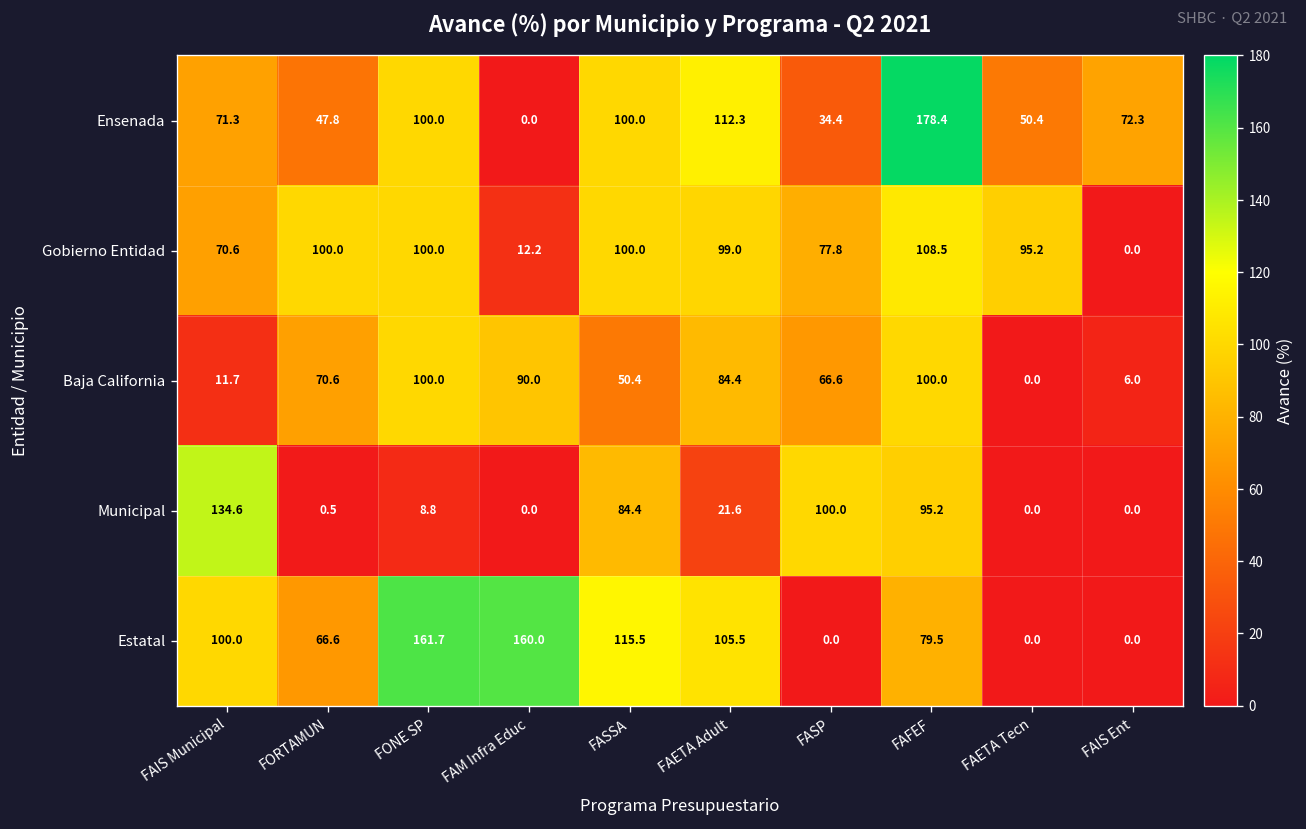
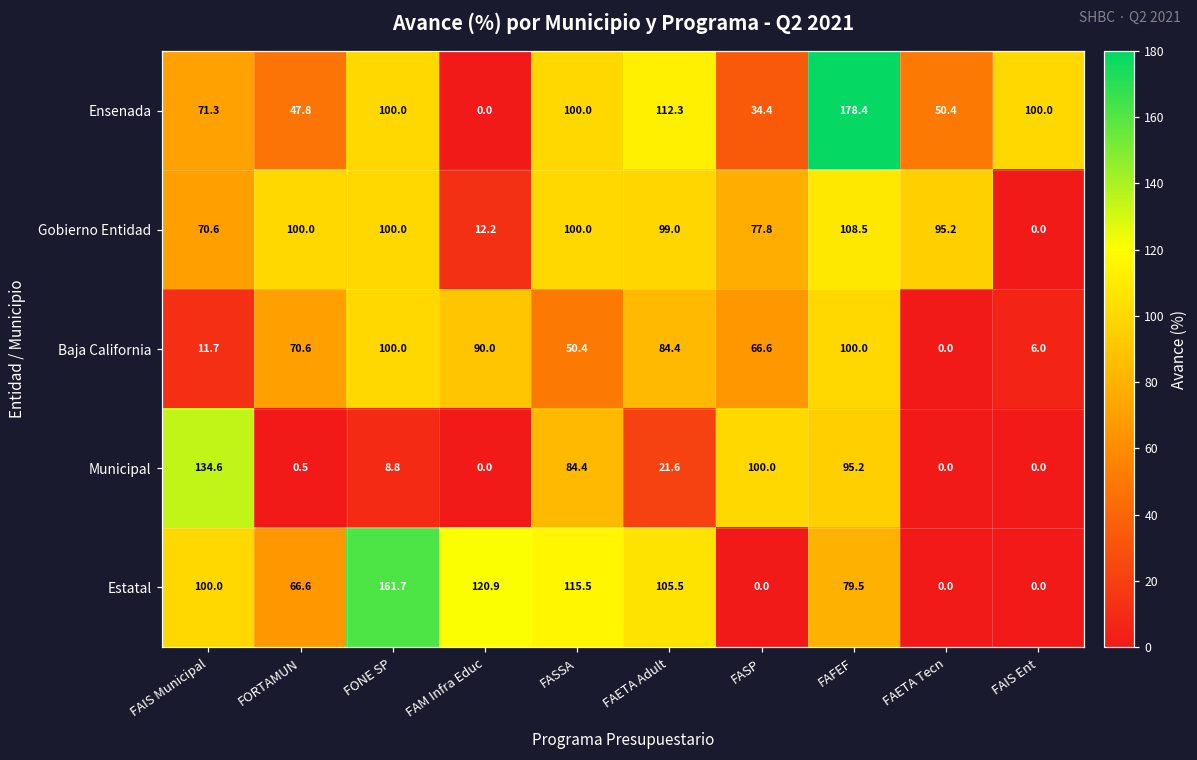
  {
    "Ensenada": {
      "FAIS Municipal": 71.3,
      "FORTAMUN": 47.8,
      "FONE SP": 100.0,
      "FAM Infra Educ": 0.0,
      "FASSA": 100.0,
      "FAETA Adult": 112.3,
      "FASP": 34.4,
      "FAFEF": 178.4,
      "FAETA Tecn": 50.4,
-     "FAIS Ent": 72.3
+     "FAIS Ent": 100.0
    },
    "Gobierno Entidad": {
      "FAIS Municipal": 70.6,
      "FORTAMUN": 100.0,
      "FONE SP": 100.0,
      "FAM Infra Educ": 12.2,
      "FASSA": 100.0,
      "FAETA Adult": 99.0,
      "FASP": 77.8,
      "FAFEF": 108.5,
      "FAETA Tecn": 95.2,
      "FAIS Ent": 0.0
    },
    "Baja California": {
      "FAIS Municipal": 11.7,
      "FORTAMUN": 70.6,
      "FONE SP": 100.0,
      "FAM Infra Educ": 90.0,
      "FASSA": 50.4,
      "FAETA Adult": 84.4,
      "FASP": 66.6,
      "FAFEF": 100.0,
      "FAETA Tecn": 0.0,
      "FAIS Ent": 6.0
    },
    "Municipal": {
      "FAIS Municipal": 134.6,
      "FORTAMUN": 0.5,
      "FONE SP": 8.8,
      "FAM Infra Educ": 0.0,
      "FASSA": 84.4,
      "FAETA Adult": 21.6,
      "FASP": 100.0,
      "FAFEF": 95.2,
      "FAETA Tecn": 0.0,
      "FAIS Ent": 0.0
    },
    "Estatal": {
      "FAIS Municipal": 100.0,
      "FORTAMUN": 66.6,
      "FONE SP": 161.7,
-     "FAM Infra Educ": 160.0,
+     "FAM Infra Educ": 120.9,
      "FASSA": 115.5,
      "FAETA Adult": 105.5,
      "FASP": 0.0,
      "FAFEF": 79.5,
      "FAETA Tecn": 0.0,
      "FAIS Ent": 0.0
    }
  }
